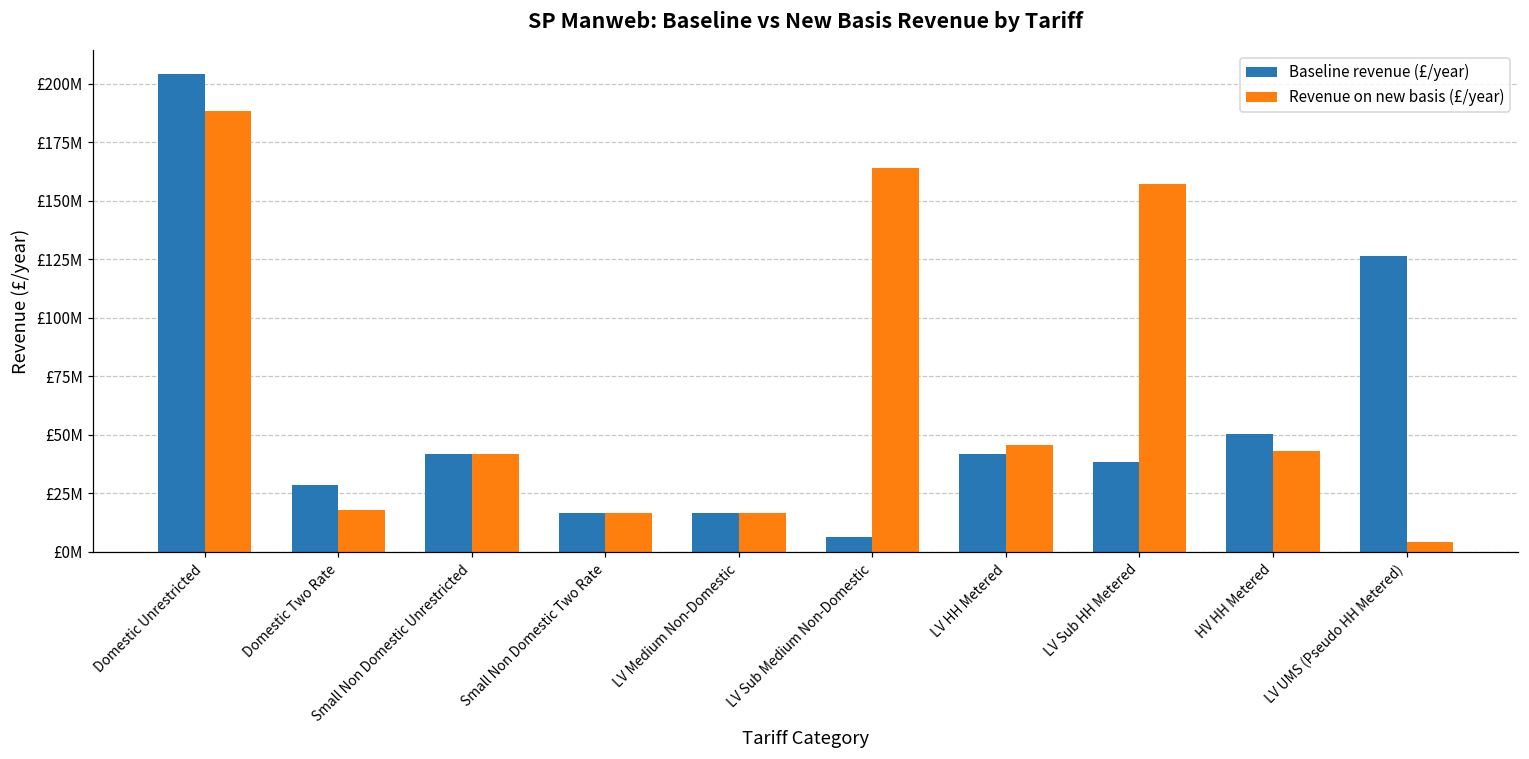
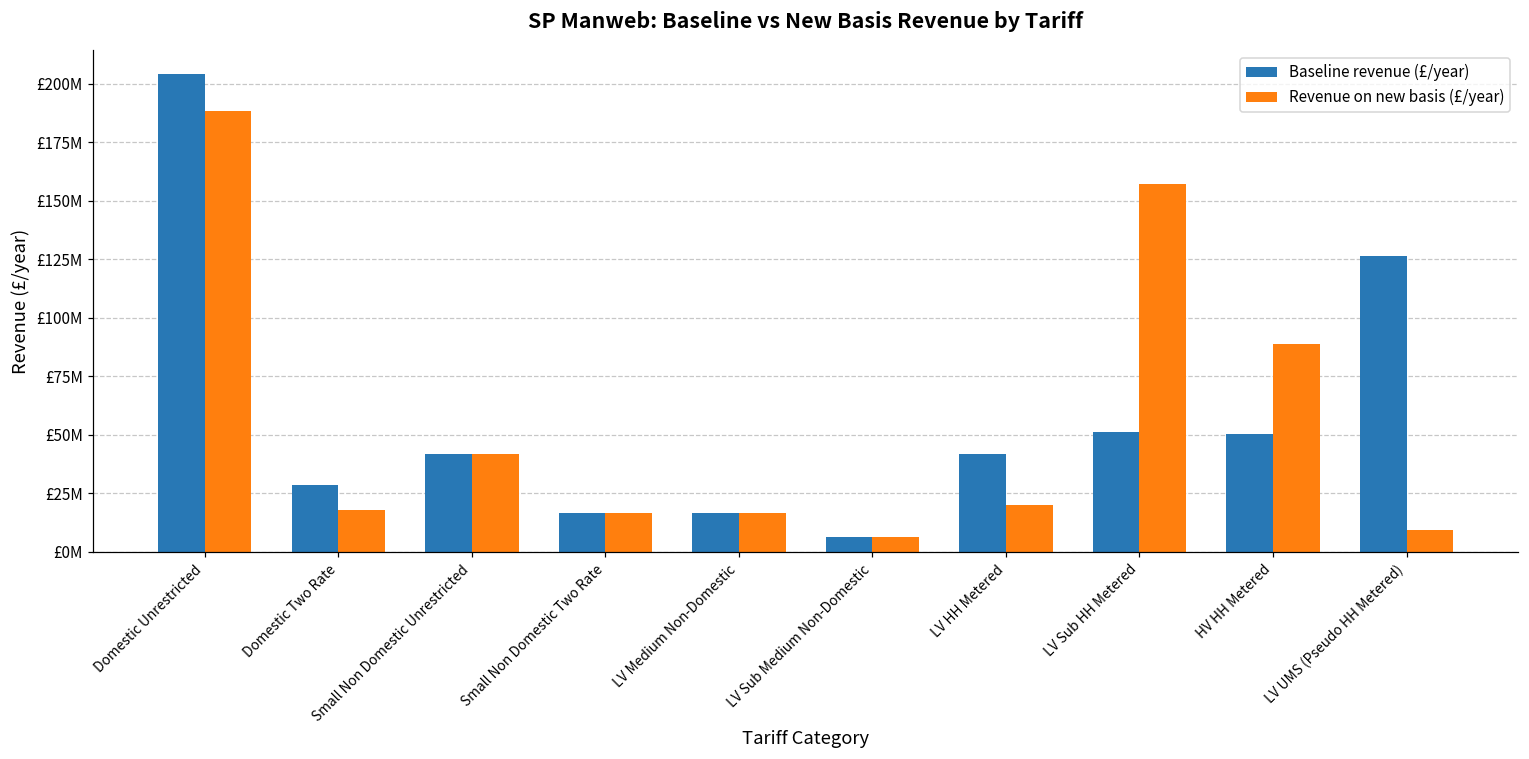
  {
    "Baseline revenue (£/year)": {
      "Domestic Unrestricted": "£204000000",
      "Domestic Two Rate": "£28000000",
      "Small Non Domestic Unrestricted": "£42000000",
      "Small Non Domestic Two Rate": "£17000000",
      "LV Medium Non-Domestic": "£17000000",
      "LV Sub Medium Non-Domestic": "£6000000",
      "LV HH Metered": "£42000000",
-     "LV Sub HH Metered": "£39000000",
+     "LV Sub HH Metered": "£51000000",
      "HV HH Metered": "£50000000",
      "LV UMS (Pseudo HH Metered)": "£127000000"
    },
    "Revenue on new basis (£/year)": {
      "Domestic Unrestricted": "£189000000",
      "Domestic Two Rate": "£18000000",
      "Small Non Domestic Unrestricted": "£42000000",
      "Small Non Domestic Two Rate": "£17000000",
      "LV Medium Non-Domestic": "£17000000",
-     "LV Sub Medium Non-Domestic": "£164000000",
-     "LV HH Metered": "£46000000",
+     "LV Sub Medium Non-Domestic": "£6000000",
+     "LV HH Metered": "£20000000",
      "LV Sub HH Metered": "£157000000",
-     "HV HH Metered": "£43000000",
-     "LV UMS (Pseudo HH Metered)": "£4000000"
+     "HV HH Metered": "£89000000",
+     "LV UMS (Pseudo HH Metered)": "£9000000"
    }
  }
